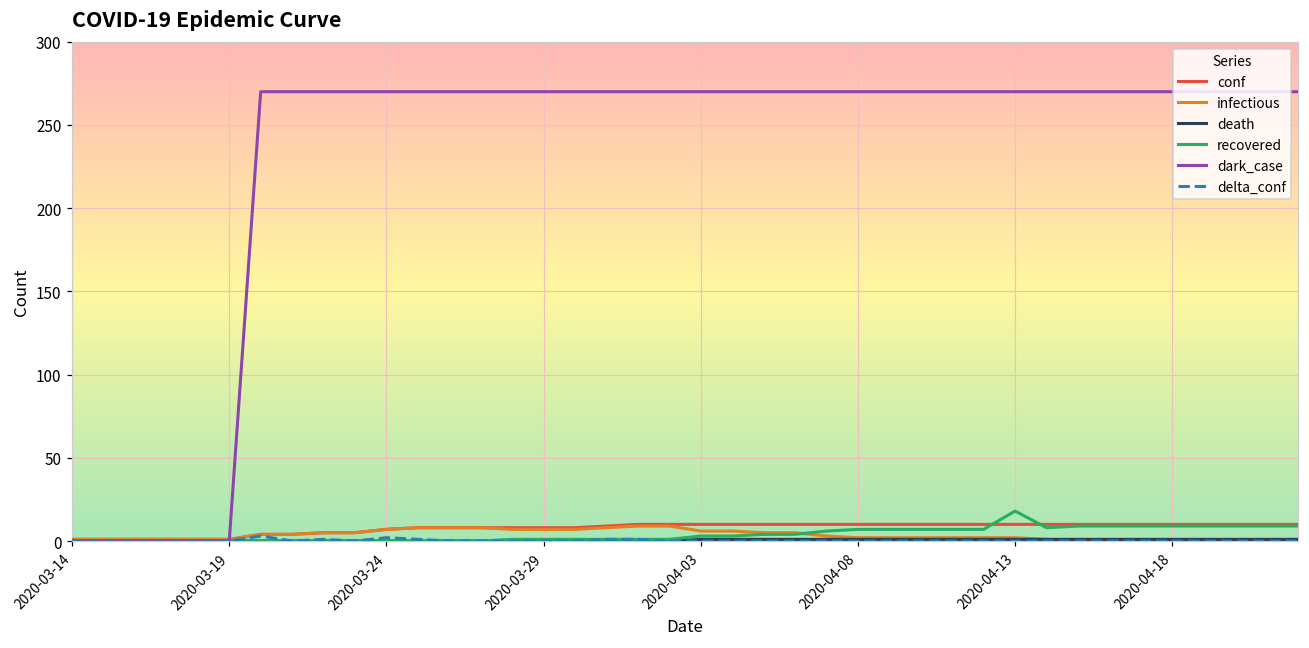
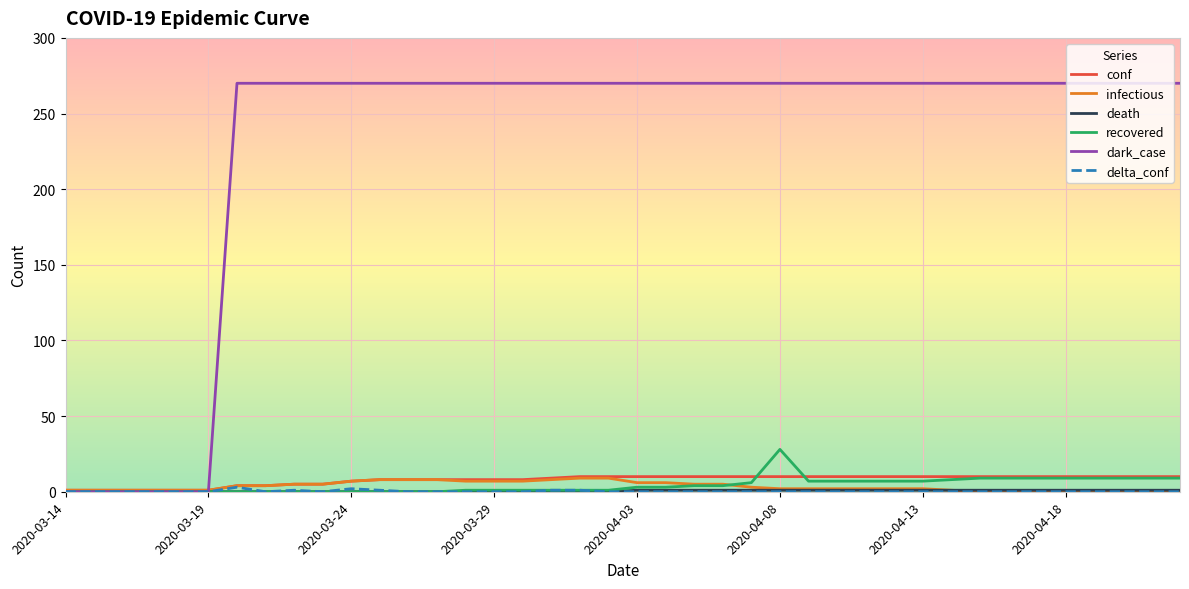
  {
    "recovered": {
      "2020-04-03": 3,
-     "2020-04-08": 7,
-     "2020-04-13": 18
+     "2020-04-08": 28,
+     "2020-04-13": 7
    },
    "dark_case": {
      "2020-03-24": 270,
      "2020-03-29": 270,
      "2020-04-03": 270,
      "2020-04-08": 270,
      "2020-04-13": 270,
      "2020-04-18": 270
    },
    "delta_conf": {
      "2020-03-24": 2
    }
  }
